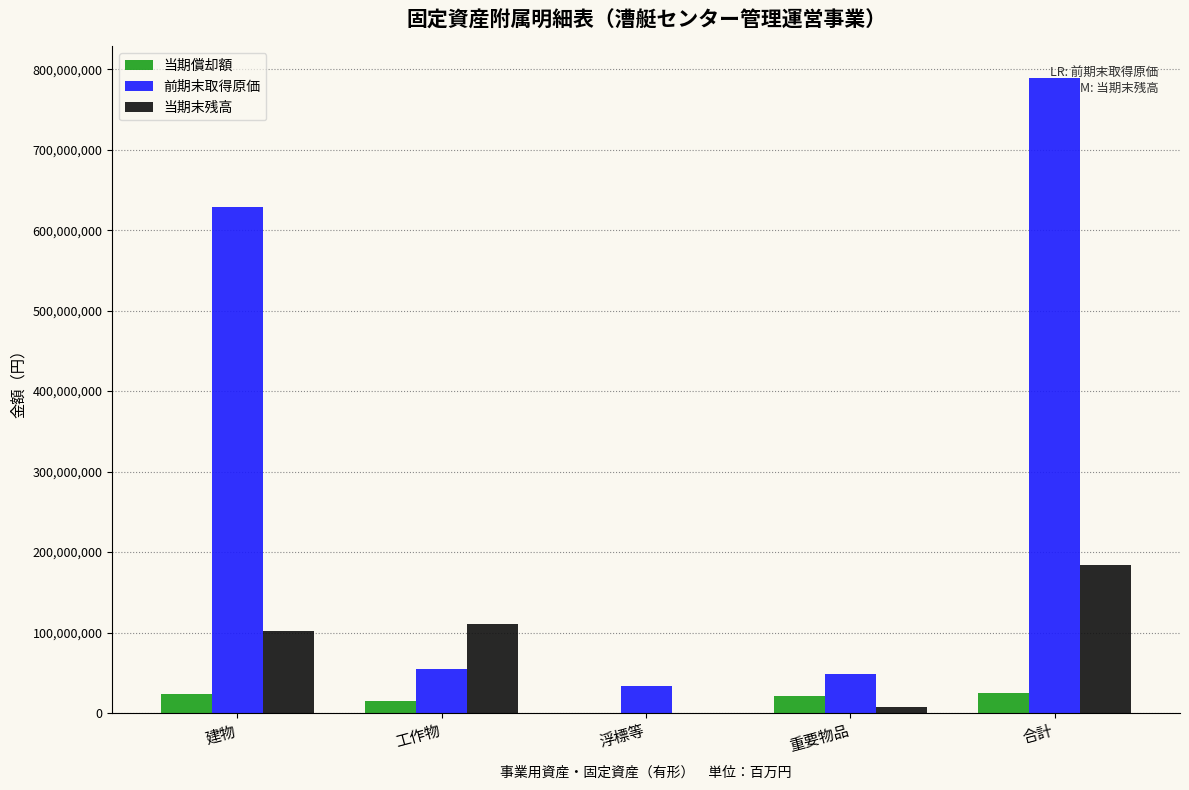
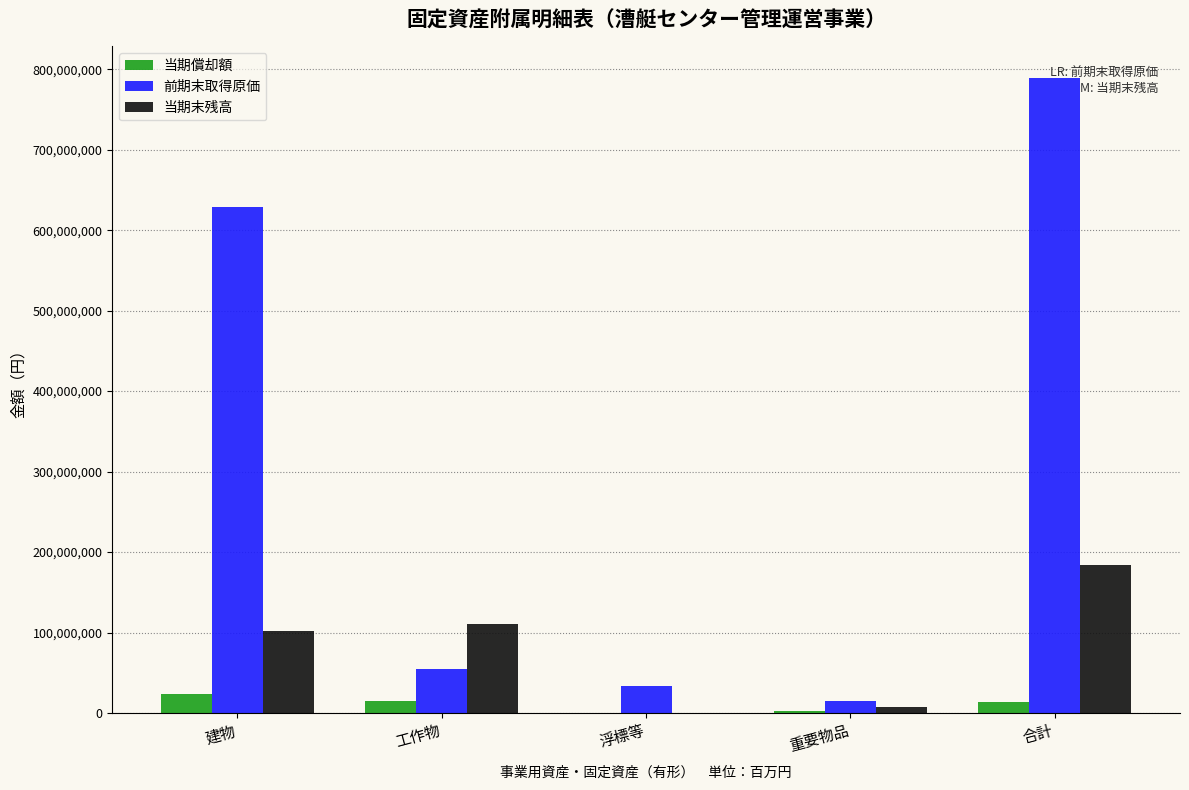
  {
    "当期償却額": {
      "建物": "20,000,000",
      "工作物": "10,000,000",
      "浮標等": "0",
-     "重要物品": "20,000,000",
-     "合計": "20,000,000"
+     "重要物品": "0",
+     "合計": "10,000,000"
    },
    "前期末取得原価": {
      "建物": "630,000,000",
      "工作物": "50,000,000",
      "浮標等": "30,000,000",
-     "重要物品": "50,000,000",
+     "重要物品": "20,000,000",
      "合計": "790,000,000"
    },
    "当期末残高": {
      "建物": "100,000,000",
      "工作物": "110,000,000",
      "重要物品": "10,000,000",
      "合計": "180,000,000"
    }
  }
